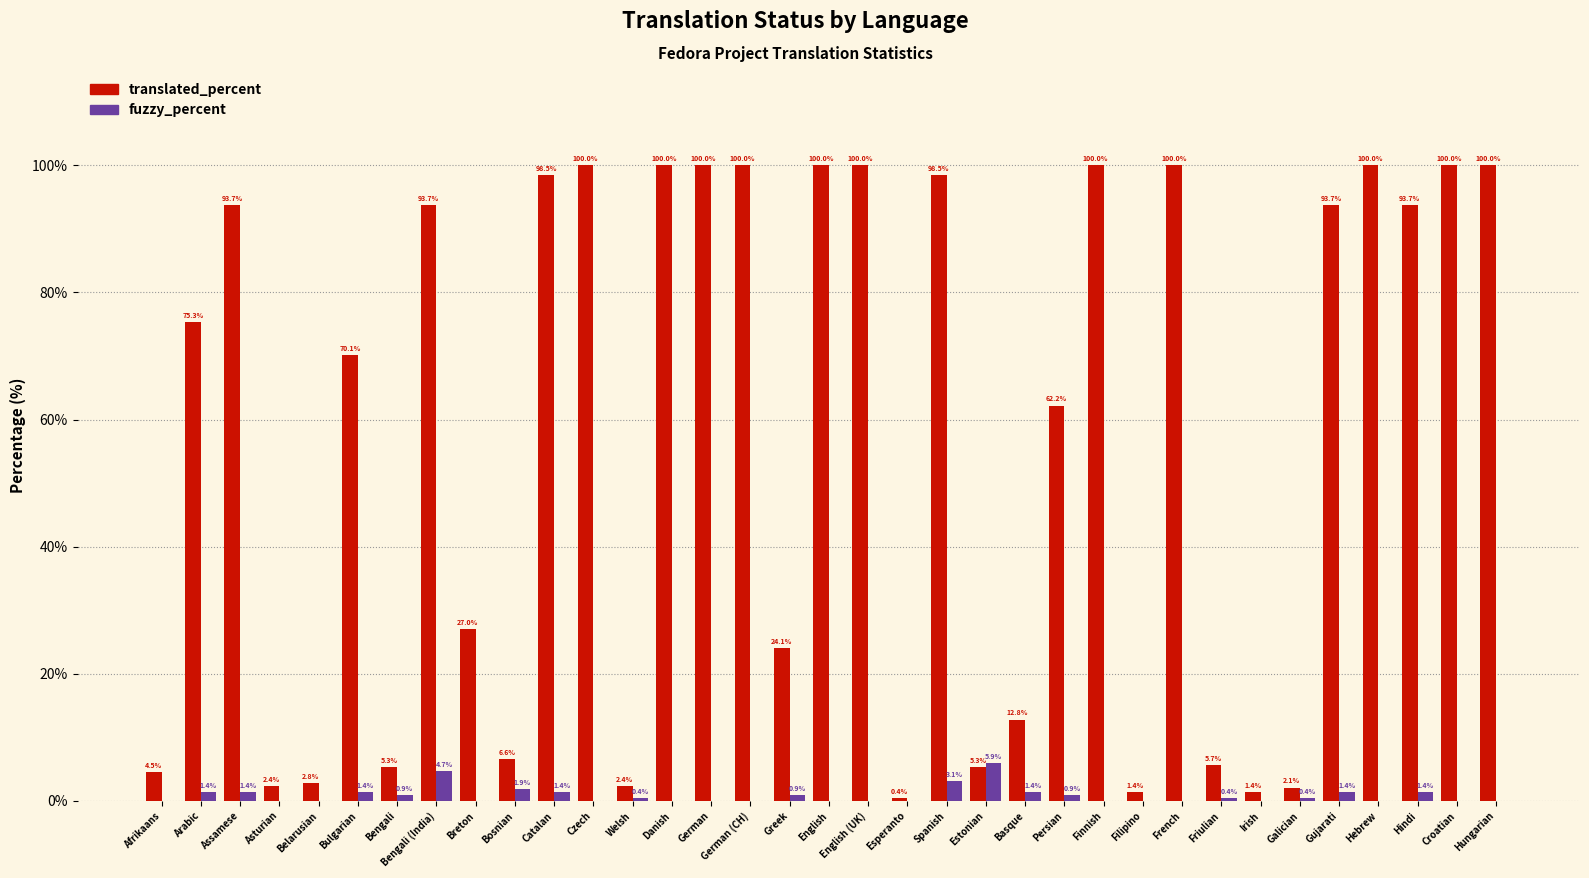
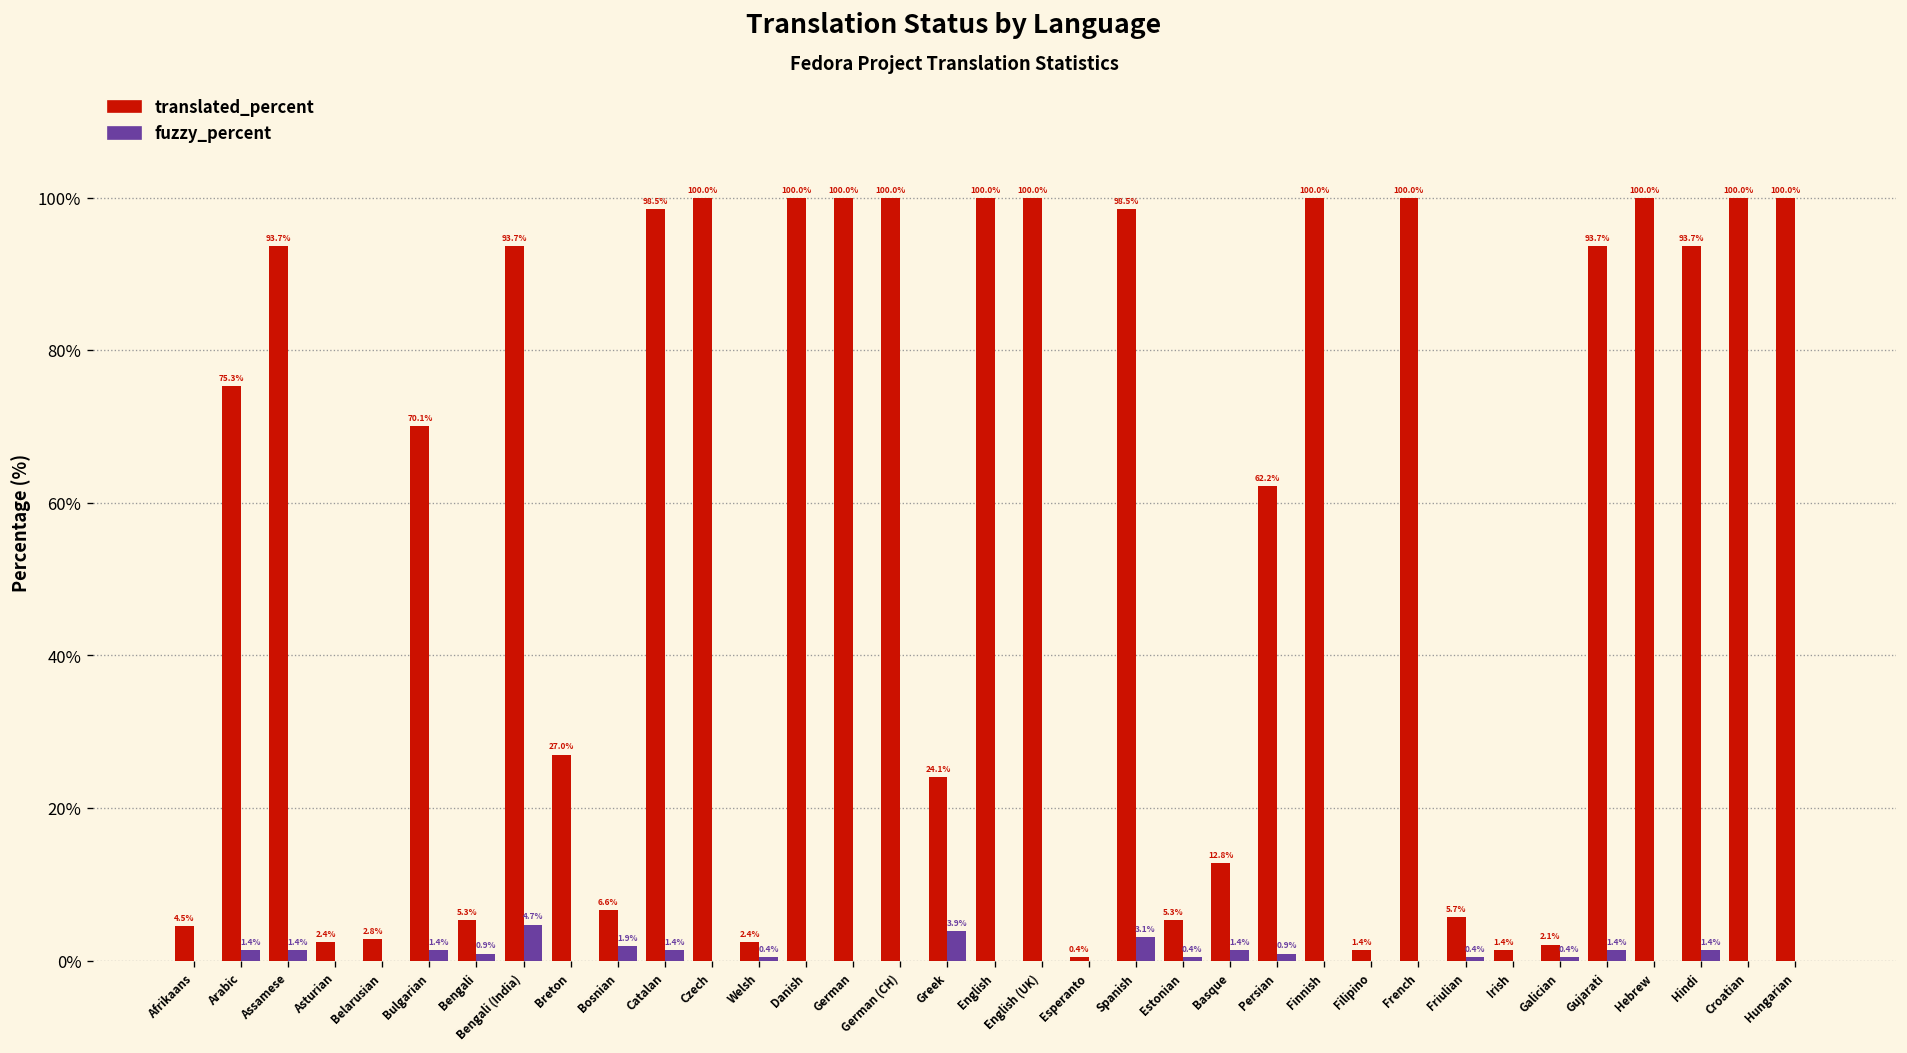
  {
    "translated_percent": {
      "Afrikaans": "4.5%",
      "Arabic": "75.3%",
      "Assamese": "93.7%",
      "Asturian": "2.4%",
      "Belarusian": "2.8%",
      "Bulgarian": "70.1%",
      "Bengali": "5.3%",
      "Bengali (India)": "93.7%",
      "Breton": "27.0%",
      "Bosnian": "6.6%",
      "Catalan": "98.5%",
      "Czech": "100.0%",
      "Welsh": "2.4%",
      "Danish": "100.0%",
      "German": "100.0%",
      "German (CH)": "100.0%",
      "Greek": "24.1%",
      "English": "100.0%",
      "English (UK)": "100.0%",
      "Esperanto": "0.4%",
      "Spanish": "98.5%",
      "Estonian": "5.3%",
      "Basque": "12.8%",
      "Persian": "62.2%",
      "Finnish": "100.0%",
      "Filipino": "1.4%",
      "French": "100.0%",
      "Friulian": "5.7%",
      "Irish": "1.4%",
      "Galician": "2.1%",
      "Gujarati": "93.7%",
      "Hebrew": "100.0%",
      "Hindi": "93.7%",
      "Croatian": "100.0%",
      "Hungarian": "100.0%"
    },
    "fuzzy_percent": {
      "Arabic": "1.4%",
      "Assamese": "1.4%",
      "Bulgarian": "1.4%",
      "Bengali": "0.9%",
      "Bengali (India)": "4.7%",
      "Bosnian": "1.9%",
      "Catalan": "1.4%",
      "Welsh": "0.4%",
-     "Greek": "0.9%",
+     "Greek": "3.9%",
      "Spanish": "3.1%",
-     "Estonian": "5.9%",
+     "Estonian": "0.4%",
      "Basque": "1.4%",
      "Persian": "0.9%",
      "Friulian": "0.4%",
      "Galician": "0.4%",
      "Gujarati": "1.4%",
      "Hindi": "1.4%"
    }
  }
